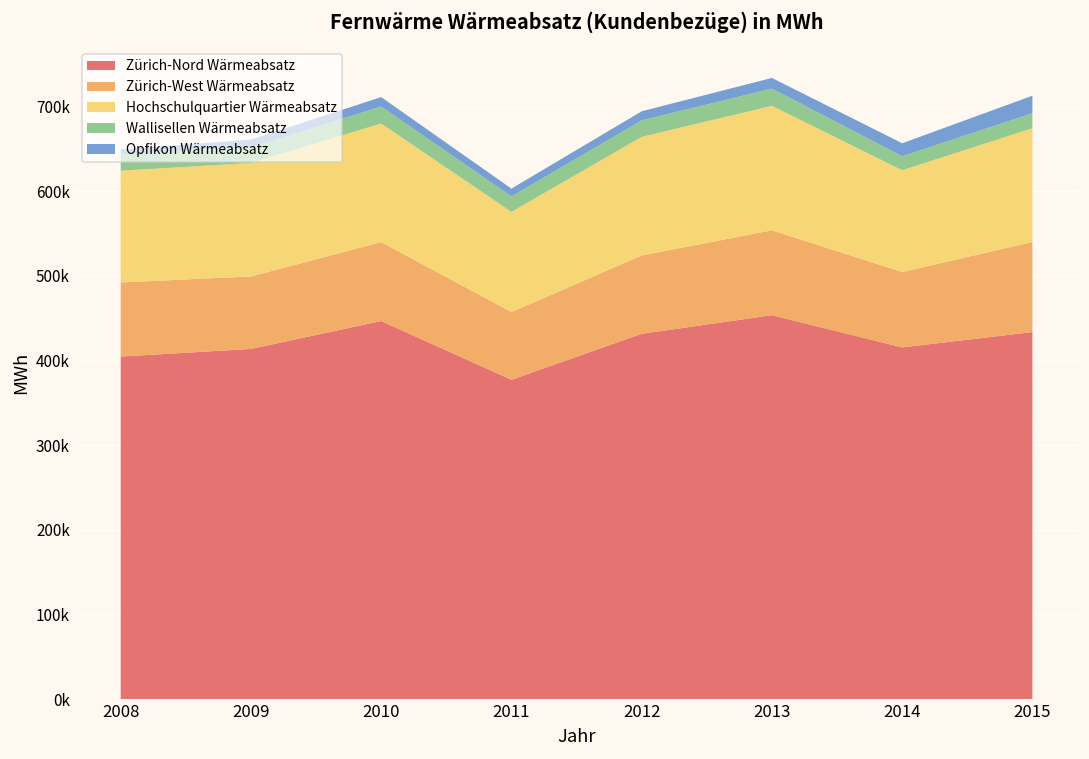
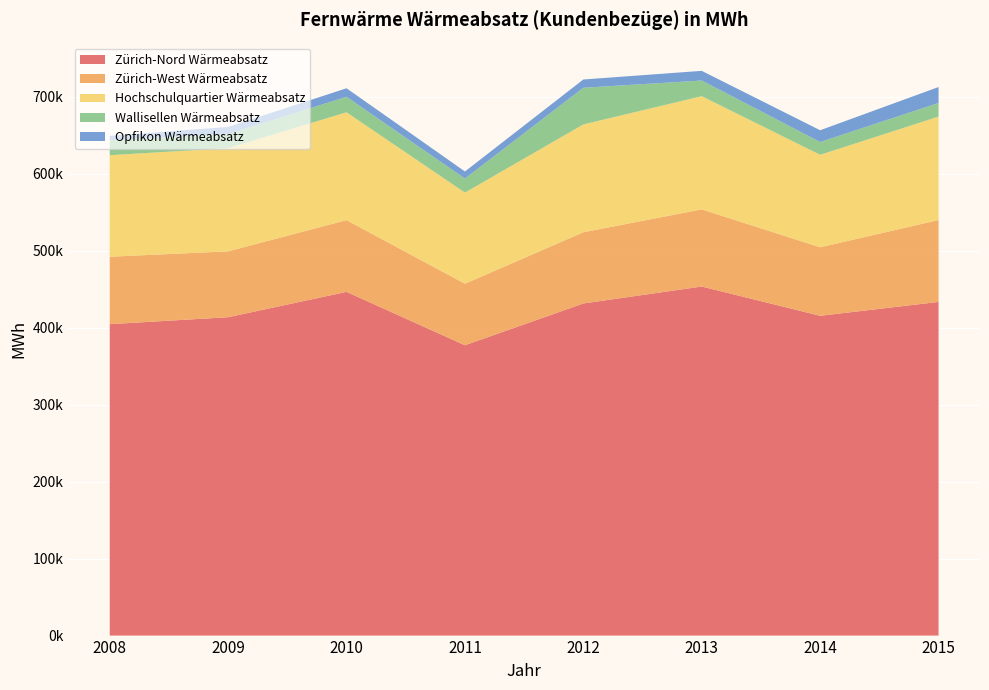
  {
    "Zürich-Nord Wärmeabsatz": {
      "2008": 400000,
      "2009": 410000,
      "2010": 450000,
      "2011": 380000,
      "2012": 430000,
      "2013": 450000,
      "2014": 420000,
      "2015": 430000
    },
    "Wallisellen Wärmeabsatz": {
      "2010": 20000,
      "2011": 20000,
-     "2012": 20000,
+     "2012": 50000,
      "2013": 20000,
      "2014": 20000,
      "2015": 20000
    },
    "Opfikon Wärmeabsatz": {
      "2010": 10000,
      "2011": 10000,
      "2012": 10000,
      "2013": 10000,
      "2014": 20000,
      "2015": 20000
    }
  }
